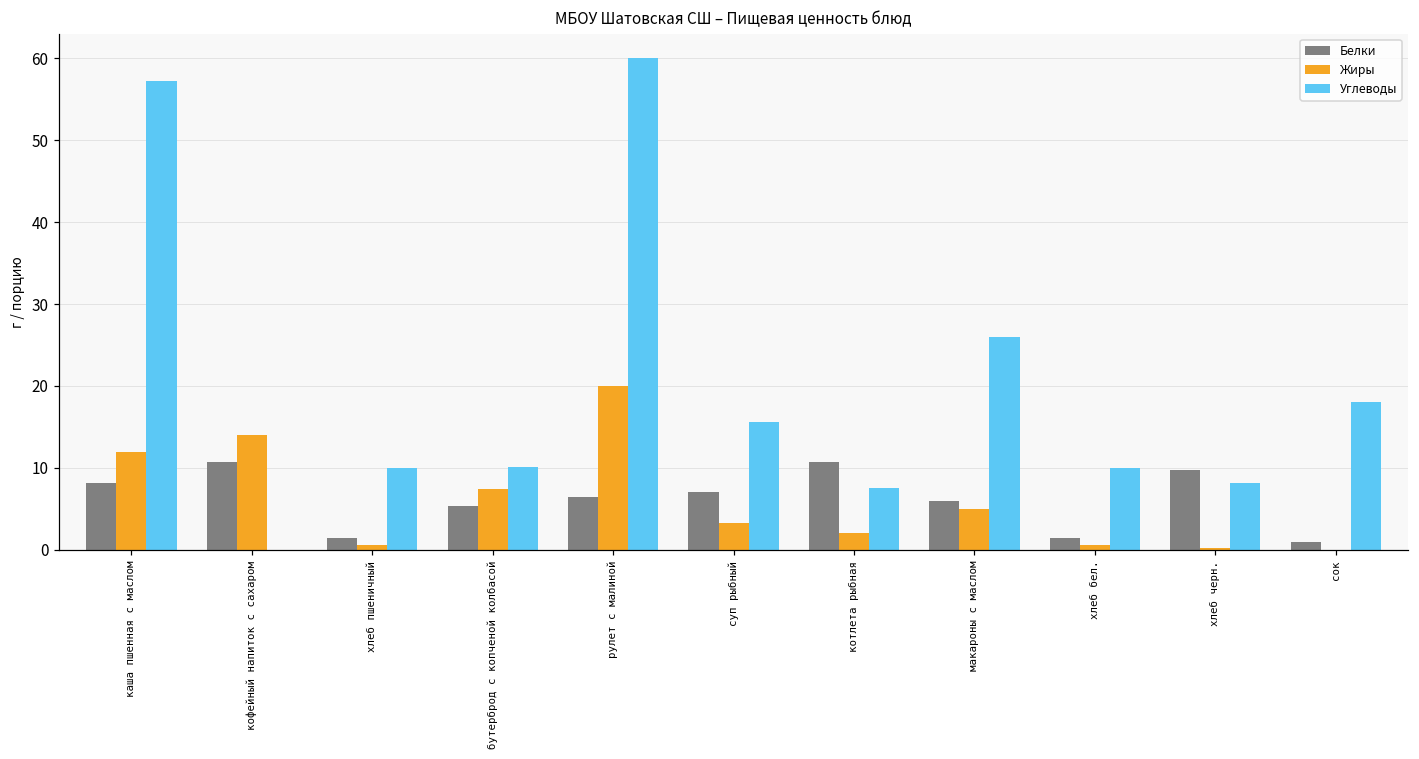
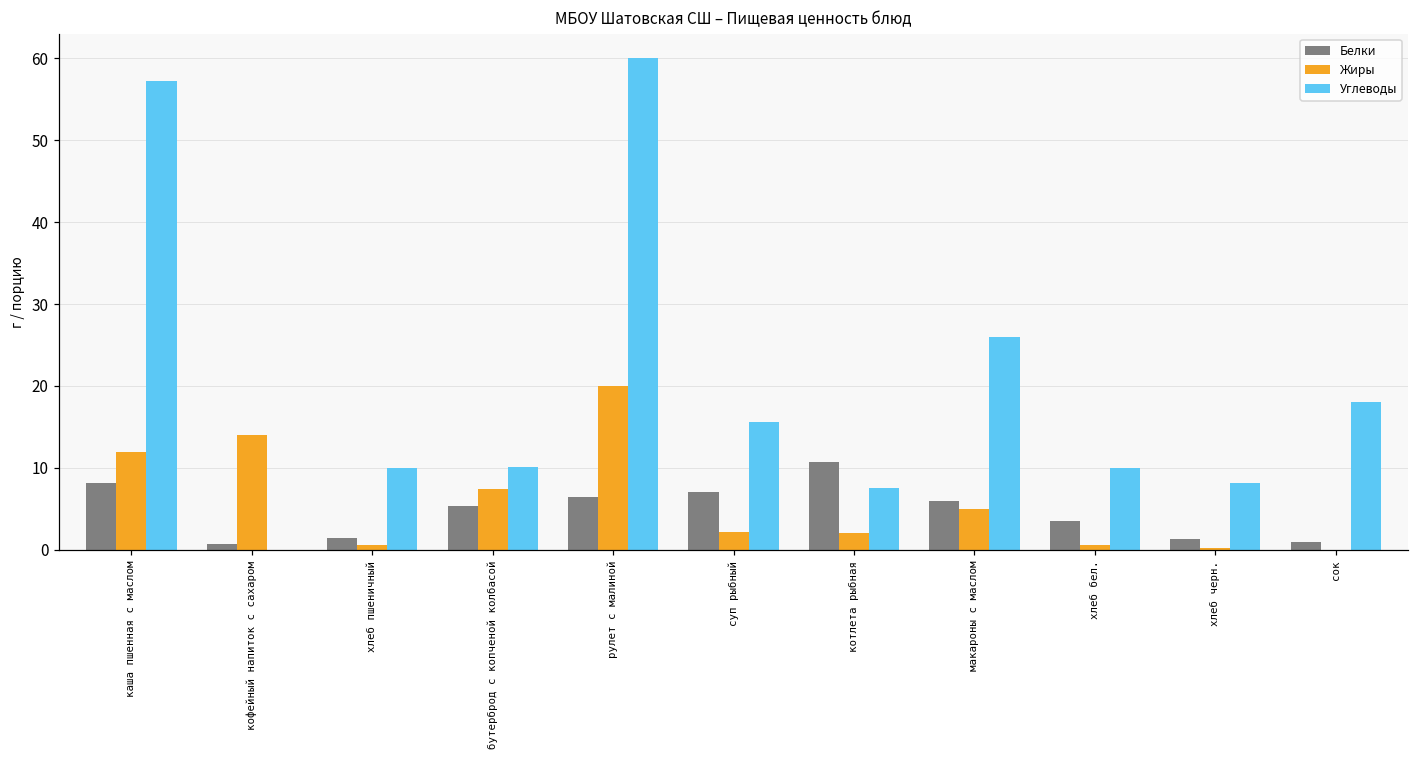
  {
    "Белки": {
      "каша пшенная с маслом": 8,
-     "кофейный напиток с сахаром": 11,
+     "кофейный напиток с сахаром": 1,
      "хлеб пшеничный": 2,
      "бутерброд с копченой колбасой": 5,
      "рулет с малиной": 7,
      "суп рыбный": 7,
      "котлета рыбная": 11,
      "макароны с маслом": 6,
-     "хлеб бел.": 2,
-     "хлеб черн.": 10,
+     "хлеб бел.": 4,
+     "хлеб черн.": 1,
      "сок": 1
    },
    "Жиры": {
      "каша пшенная с маслом": 12,
      "кофейный напиток с сахаром": 14,
      "хлеб пшеничный": 1,
      "бутерброд с копченой колбасой": 7,
      "рулет с малиной": 20,
-     "суп рыбный": 3,
+     "суп рыбный": 2,
      "котлета рыбная": 2,
      "макароны с маслом": 5,
      "хлеб бел.": 1,
      "сок": 0
    },
    "Углеводы": {
      "каша пшенная с маслом": 57,
      "кофейный напиток с сахаром": 0,
      "хлеб пшеничный": 10,
      "бутерброд с копченой колбасой": 10,
      "рулет с малиной": 60,
      "суп рыбный": 16,
      "котлета рыбная": 8,
      "макароны с маслом": 26,
      "хлеб бел.": 10,
      "хлеб черн.": 8,
      "сок": 18
    }
  }
